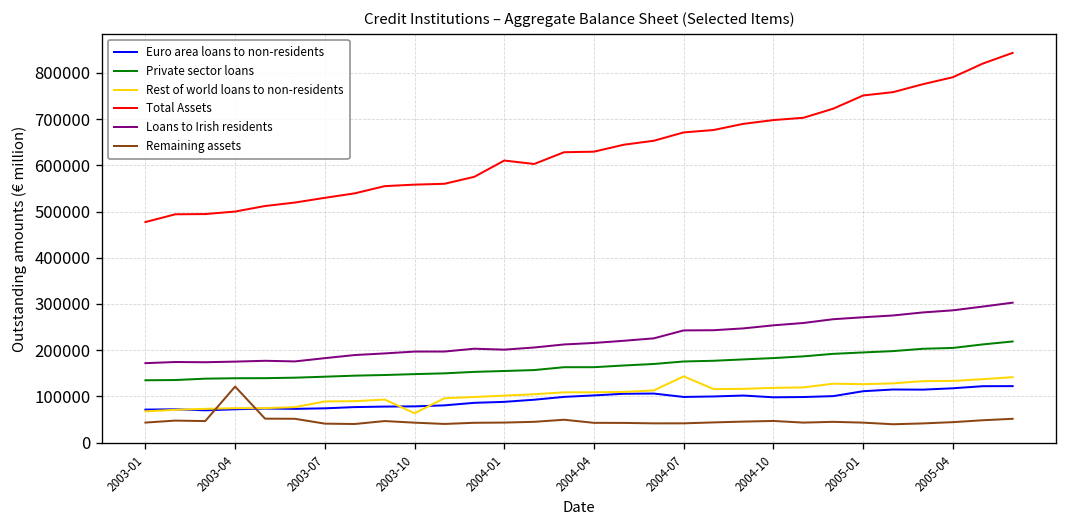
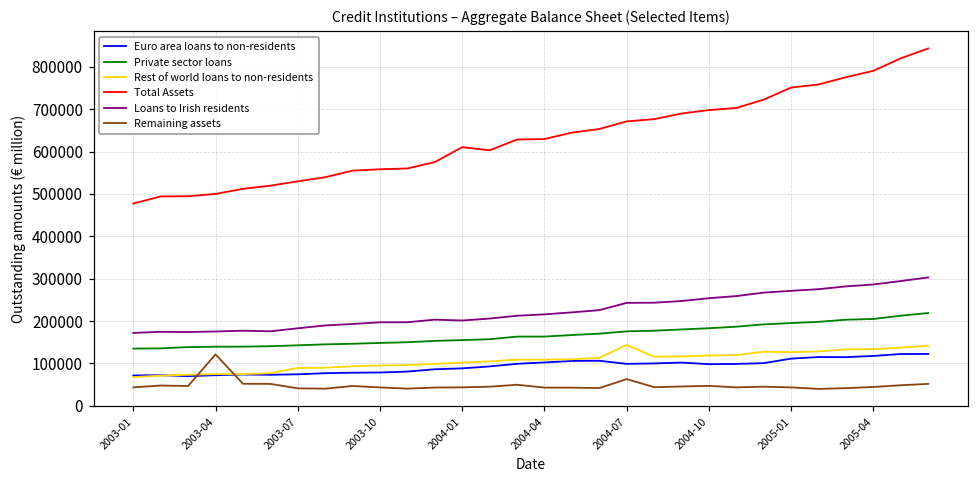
  {
    "Euro area loans to non-residents": {
      "2003-07": 70000,
      "2003-10": 80000,
      "2004-01": 90000,
      "2004-04": 100000,
      "2004-07": 100000,
      "2004-10": 100000,
      "2005-01": 110000,
      "2005-04": 120000
    },
    "Private sector loans": {
      "2003-01": 130000,
      "2003-04": 140000,
      "2003-07": 140000,
      "2003-10": 150000,
      "2004-01": 150000,
      "2004-04": 160000,
      "2004-07": 180000,
      "2004-10": 180000,
      "2005-01": 200000,
      "2005-04": 200000
    },
    "Rest of world loans to non-residents": {
      "2003-07": 90000,
-     "2003-10": 60000,
+     "2003-10": 100000,
      "2004-01": 100000,
      "2004-04": 110000,
      "2004-07": 140000,
      "2004-10": 120000,
      "2005-01": 130000,
      "2005-04": 130000
    },
    "Total Assets": {
      "2003-01": 480000,
      "2003-04": 500000,
      "2003-07": 530000,
      "2003-10": 560000,
      "2004-01": 610000,
      "2004-04": 630000,
      "2004-07": 670000,
      "2004-10": 700000,
      "2005-01": 750000,
      "2005-04": 790000
    },
    "Loans to Irish residents": {
      "2003-01": 170000,
      "2003-04": 180000,
      "2003-07": 180000,
      "2003-10": 200000,
      "2004-01": 200000,
      "2004-04": 220000,
      "2004-07": 240000,
      "2004-10": 250000,
      "2005-01": 270000,
      "2005-04": 290000
    },
    "Remaining assets": {
      "2003-01": 40000,
      "2003-04": 120000,
      "2003-07": 40000,
      "2003-10": 40000,
      "2004-01": 40000,
      "2004-04": 40000,
-     "2004-07": 40000,
+     "2004-07": 60000,
      "2004-10": 50000,
      "2005-01": 40000,
      "2005-04": 40000
    }
  }
